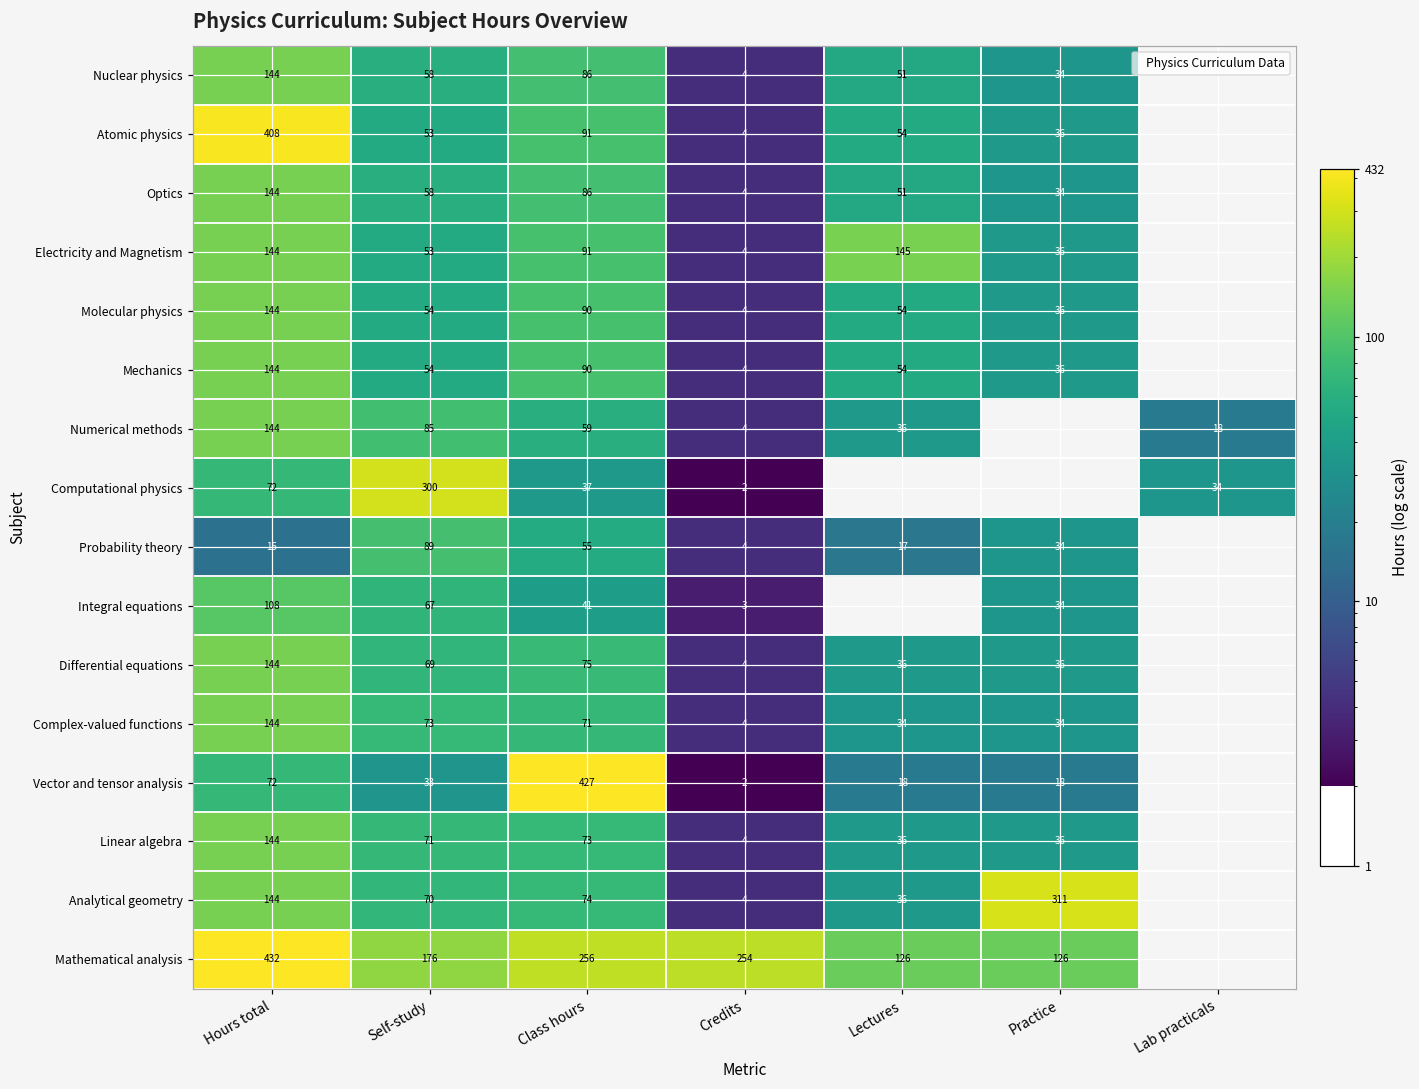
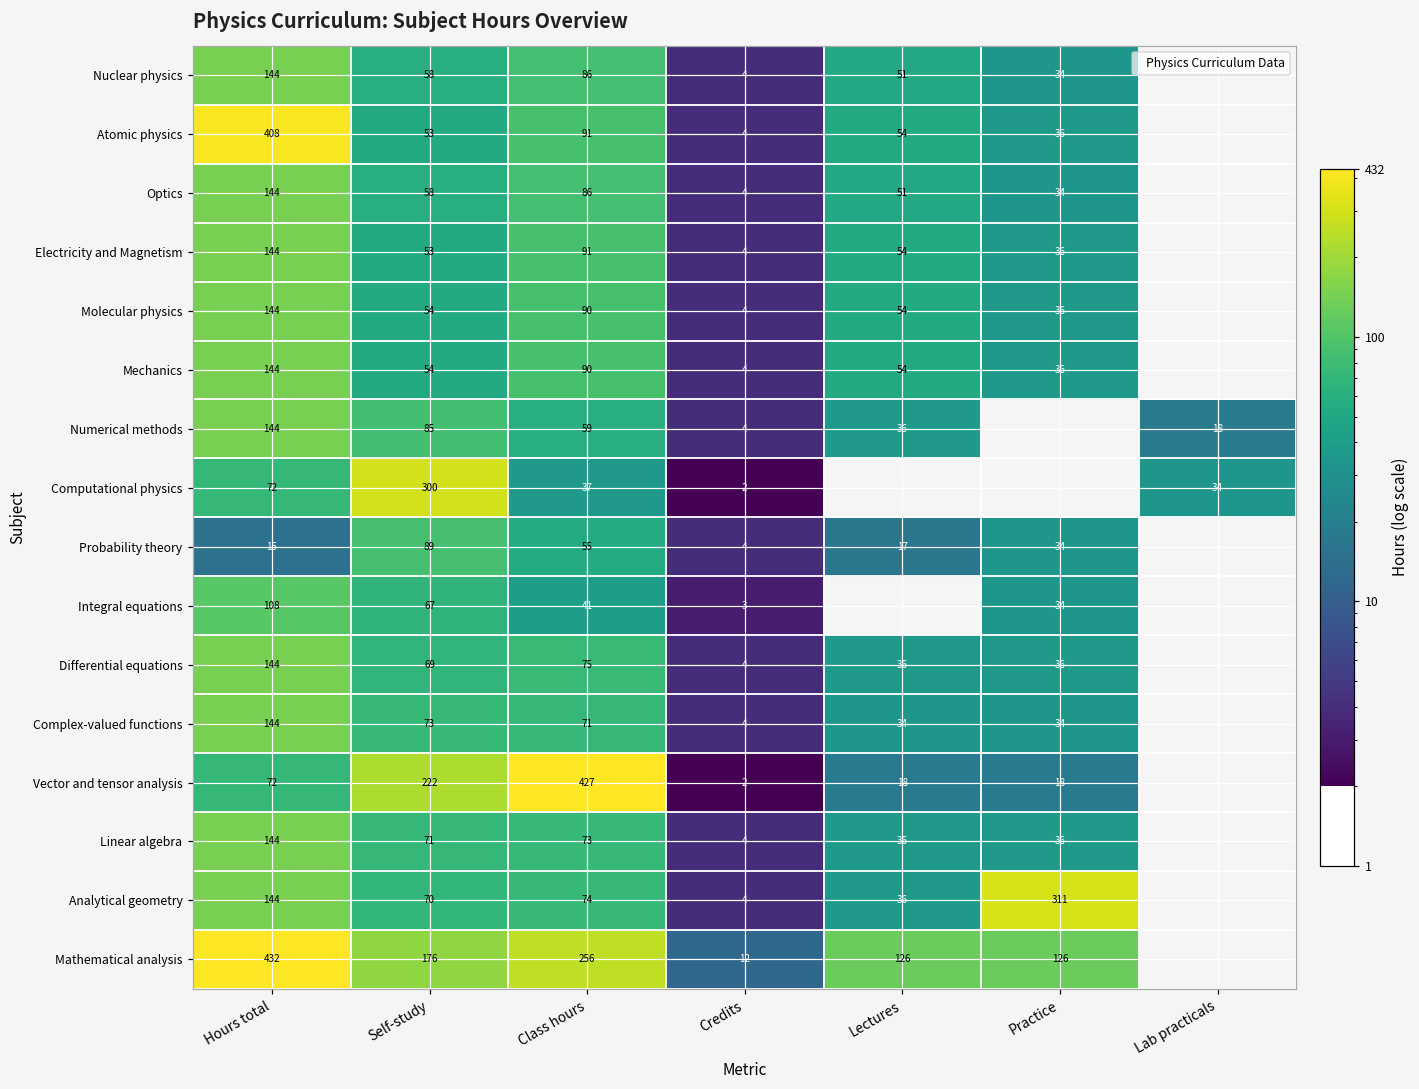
  {
    "Nuclear physics": {
      "Hours total": 144,
      "Self-study": 58,
      "Class hours": 86,
      "Credits": 4,
      "Lectures": 51,
      "Practice": 34
    },
    "Atomic physics": {
      "Hours total": 408,
      "Self-study": 53,
      "Class hours": 91,
      "Credits": 4,
      "Lectures": 54,
      "Practice": 36
    },
    "Optics": {
      "Hours total": 144,
      "Self-study": 58,
      "Class hours": 86,
      "Credits": 4,
      "Lectures": 51,
      "Practice": 34
    },
    "Electricity and Magnetism": {
      "Hours total": 144,
      "Self-study": 53,
      "Class hours": 91,
      "Credits": 4,
-     "Lectures": 145,
+     "Lectures": 54,
      "Practice": 36
    },
    "Molecular physics": {
      "Hours total": 144,
      "Self-study": 54,
      "Class hours": 90,
      "Credits": 4,
      "Lectures": 54,
      "Practice": 36
    },
    "Mechanics": {
      "Hours total": 144,
      "Self-study": 54,
      "Class hours": 90,
      "Credits": 4,
      "Lectures": 54,
      "Practice": 36
    },
    "Numerical methods": {
      "Hours total": 144,
      "Self-study": 85,
      "Class hours": 59,
      "Credits": 4,
      "Lectures": 36,
      "Lab practicals": 18
    },
    "Computational physics": {
      "Hours total": 72,
      "Self-study": 300,
      "Class hours": 37,
      "Credits": 2,
      "Lab practicals": 34
    },
    "Probability theory": {
      "Hours total": 15,
      "Self-study": 89,
      "Class hours": 55,
      "Credits": 4,
      "Lectures": 17,
      "Practice": 34
    },
    "Integral equations": {
      "Hours total": 108,
      "Self-study": 67,
      "Class hours": 41,
      "Credits": 3,
      "Practice": 34
    },
    "Differential equations": {
      "Hours total": 144,
      "Self-study": 69,
      "Class hours": 75,
      "Credits": 4,
      "Lectures": 36,
      "Practice": 36
    },
    "Complex-valued functions": {
      "Hours total": 144,
      "Self-study": 73,
      "Class hours": 71,
      "Credits": 4,
      "Lectures": 34,
      "Practice": 34
    },
    "Vector and tensor analysis": {
      "Hours total": 72,
-     "Self-study": 33,
+     "Self-study": 222,
      "Class hours": 427,
      "Credits": 2,
      "Lectures": 18,
      "Practice": 18
    },
    "Linear algebra": {
      "Hours total": 144,
      "Self-study": 71,
      "Class hours": 73,
      "Credits": 4,
      "Lectures": 36,
      "Practice": 36
    },
    "Analytical geometry": {
      "Hours total": 144,
      "Self-study": 70,
      "Class hours": 74,
      "Credits": 4,
      "Lectures": 36,
      "Practice": 311
    },
    "Mathematical analysis": {
      "Hours total": 432,
      "Self-study": 176,
      "Class hours": 256,
-     "Credits": 254,
+     "Credits": 12,
      "Lectures": 126,
      "Practice": 126
    }
  }
